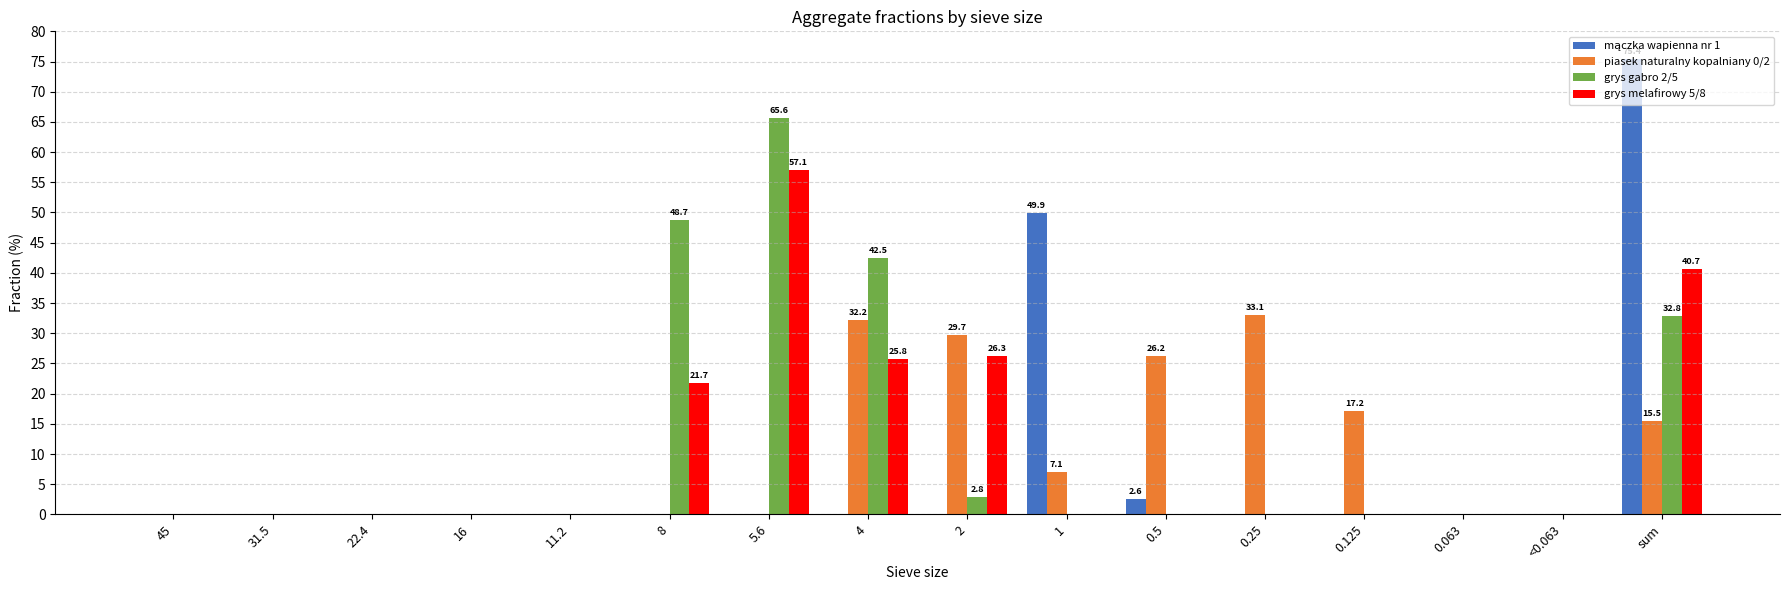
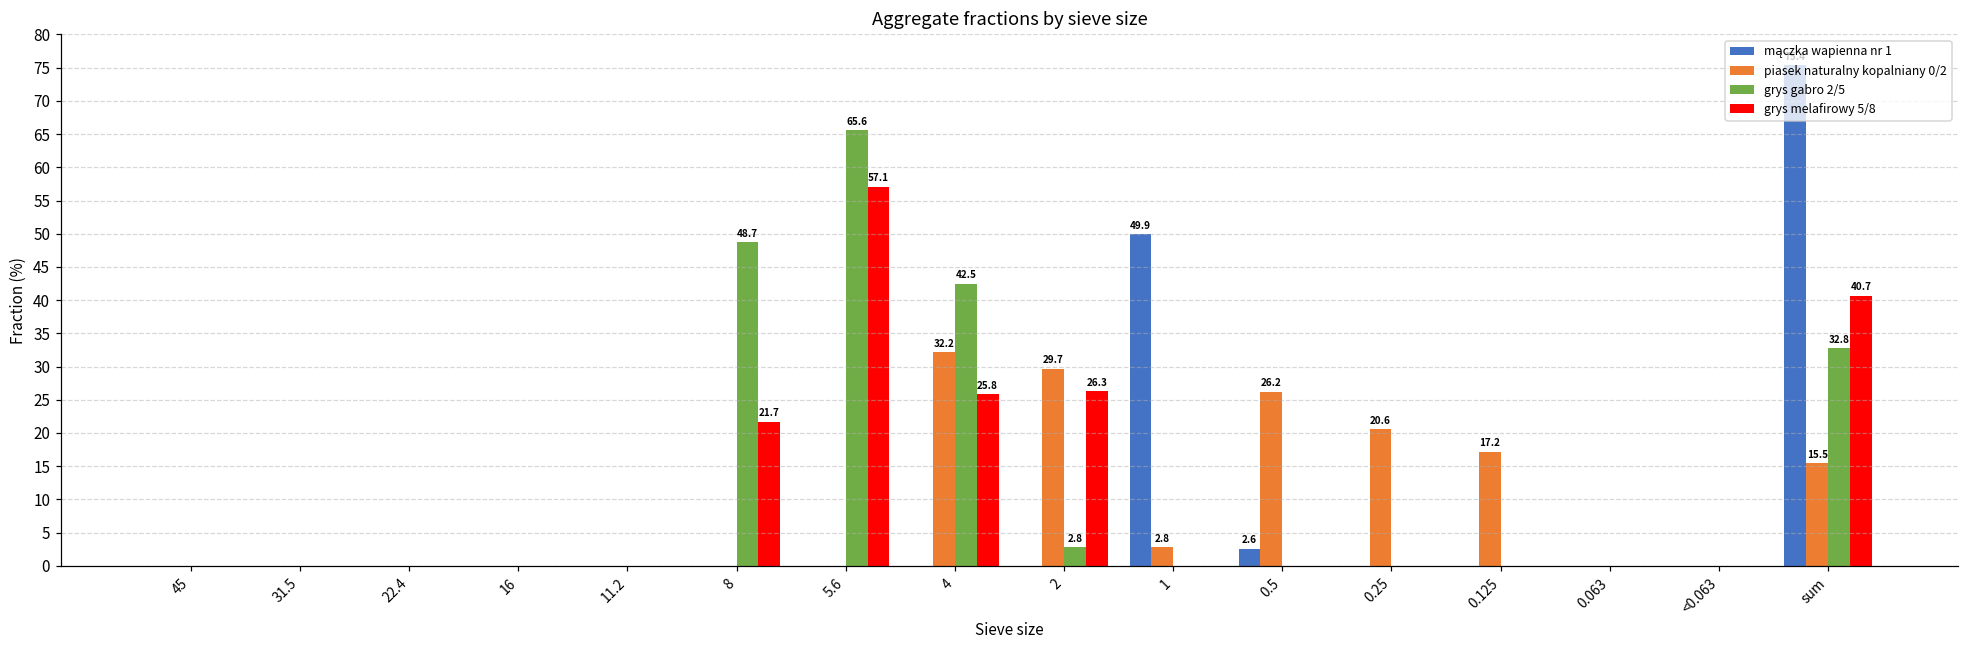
  {
    "mączka wapienna nr 1": {
      "1": 49.9,
      "0.5": 2.6
    },
    "piasek naturalny kopalniany 0/2": {
      "4": 32.2,
      "2": 29.7,
-     "1": 7.1,
+     "1": 2.8,
      "0.5": 26.2,
-     "0.25": 33.1,
+     "0.25": 20.6,
      "0.125": 17.2,
      "sum": 15.5
    },
    "grys gabro 2/5": {
      "8": 48.7,
      "5.6": 65.6,
      "4": 42.5,
      "2": 2.8,
      "sum": 32.8
    },
    "grys melafirowy 5/8": {
      "8": 21.7,
      "5.6": 57.1,
      "4": 25.8,
      "2": 26.3,
      "sum": 40.7
    }
  }
